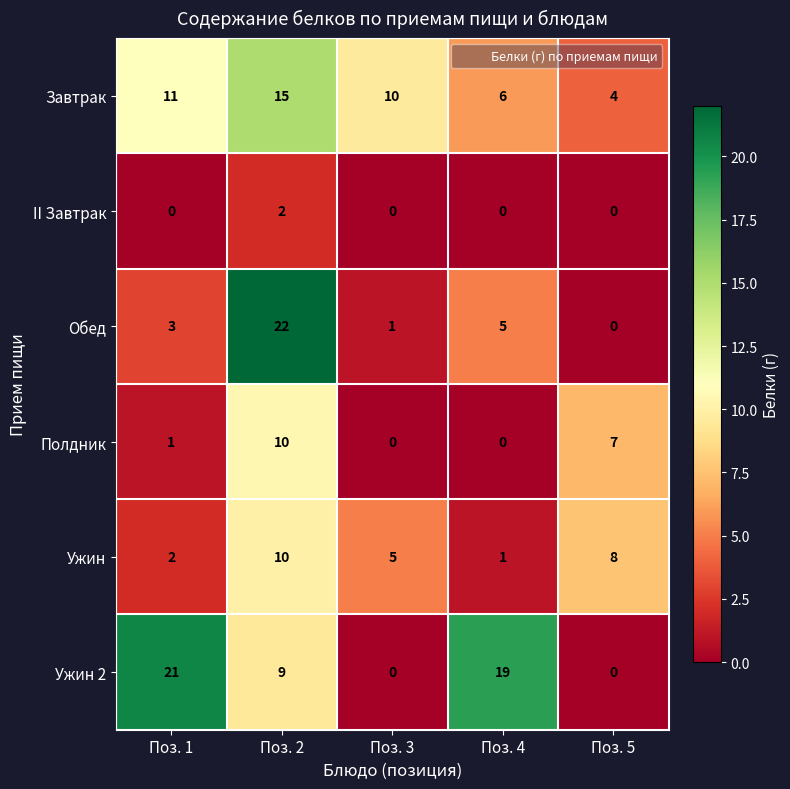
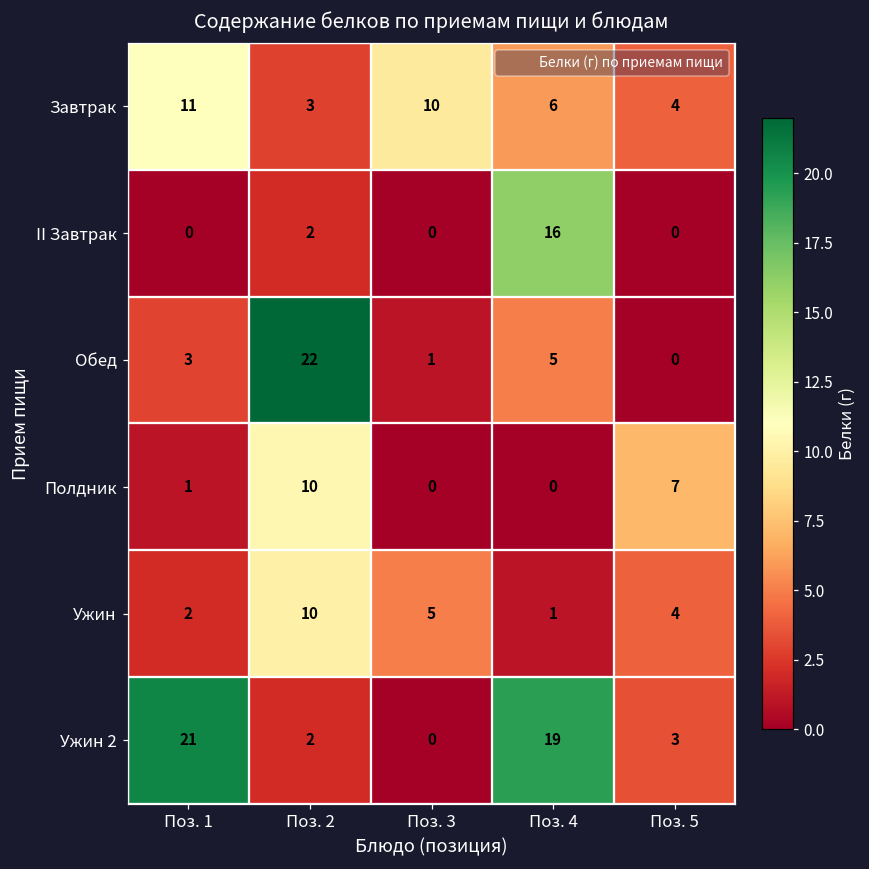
  {
    "Завтрак": {
      "Поз. 1": 11,
-     "Поз. 2": 15,
+     "Поз. 2": 3,
      "Поз. 3": 10,
      "Поз. 4": 6,
      "Поз. 5": 4
    },
    "II Завтрак": {
      "Поз. 1": 0,
      "Поз. 2": 2,
      "Поз. 3": 0,
-     "Поз. 4": 0,
+     "Поз. 4": 16,
      "Поз. 5": 0
    },
    "Обед": {
      "Поз. 1": 3,
      "Поз. 2": 22,
      "Поз. 3": 1,
      "Поз. 4": 5,
      "Поз. 5": 0
    },
    "Полдник": {
      "Поз. 1": 1,
      "Поз. 2": 10,
      "Поз. 3": 0,
      "Поз. 4": 0,
      "Поз. 5": 7
    },
    "Ужин": {
      "Поз. 1": 2,
      "Поз. 2": 10,
      "Поз. 3": 5,
      "Поз. 4": 1,
-     "Поз. 5": 8
+     "Поз. 5": 4
    },
    "Ужин 2": {
      "Поз. 1": 21,
-     "Поз. 2": 9,
+     "Поз. 2": 2,
      "Поз. 3": 0,
      "Поз. 4": 19,
-     "Поз. 5": 0
+     "Поз. 5": 3
    }
  }
